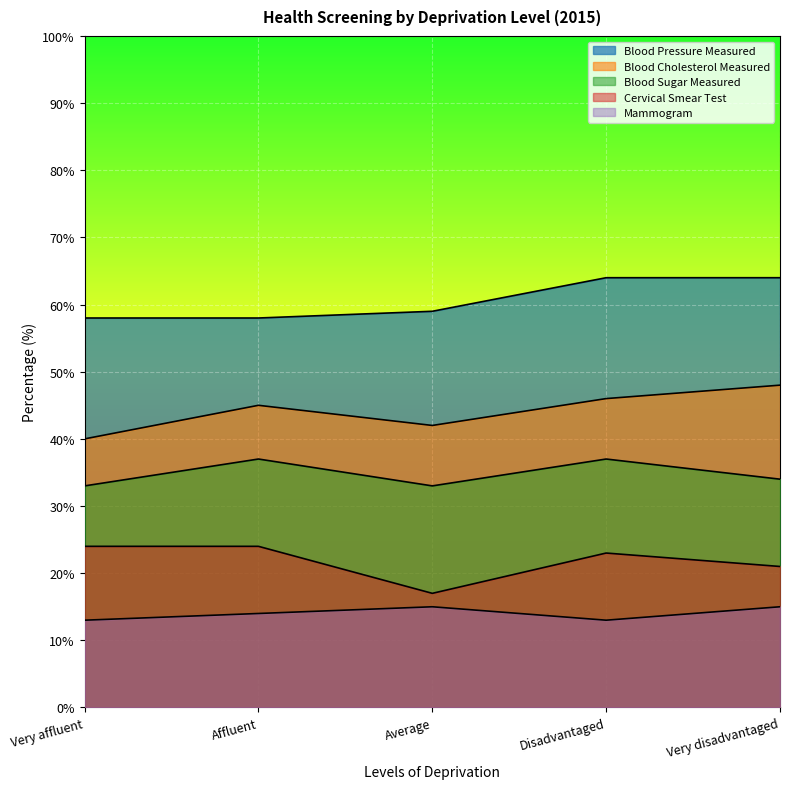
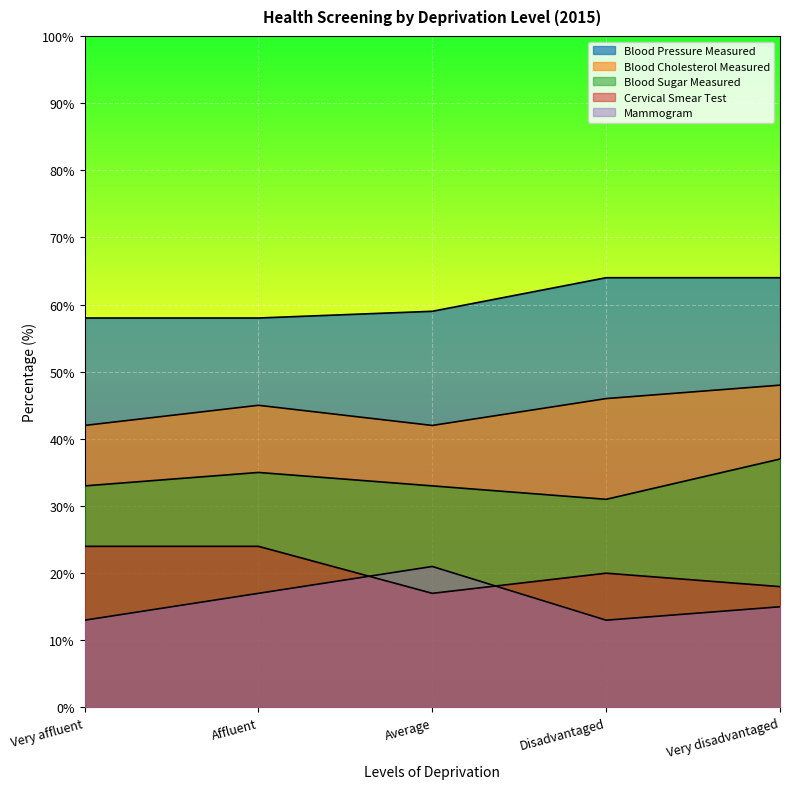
  {
    "Blood Pressure Measured": {
      "Very affluent": "58%",
      "Affluent": "58%",
      "Average": "59%",
      "Disadvantaged": "64%",
      "Very disadvantaged": "64%"
    },
    "Blood Cholesterol Measured": {
-     "Very affluent": "40%",
+     "Very affluent": "42%",
      "Affluent": "45%",
      "Average": "42%",
      "Disadvantaged": "46%",
      "Very disadvantaged": "48%"
    },
    "Blood Sugar Measured": {
      "Very affluent": "33%",
-     "Affluent": "37%",
+     "Affluent": "35%",
      "Average": "33%",
-     "Disadvantaged": "37%",
-     "Very disadvantaged": "34%"
+     "Disadvantaged": "31%",
+     "Very disadvantaged": "37%"
    },
    "Cervical Smear Test": {
      "Very affluent": "24%",
      "Affluent": "24%",
      "Average": "17%",
-     "Disadvantaged": "23%",
-     "Very disadvantaged": "21%"
+     "Disadvantaged": "20%",
+     "Very disadvantaged": "18%"
    },
    "Mammogram": {
      "Very affluent": "13%",
-     "Affluent": "14%",
-     "Average": "15%",
+     "Affluent": "17%",
+     "Average": "21%",
      "Disadvantaged": "13%",
      "Very disadvantaged": "15%"
    }
  }
